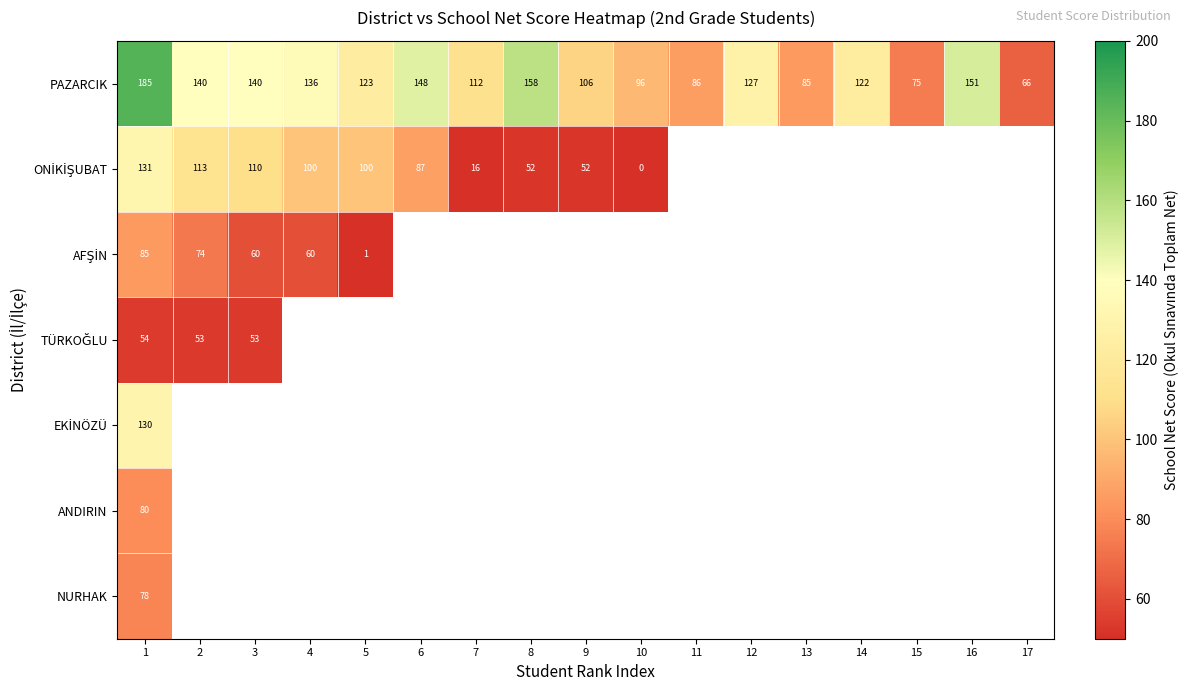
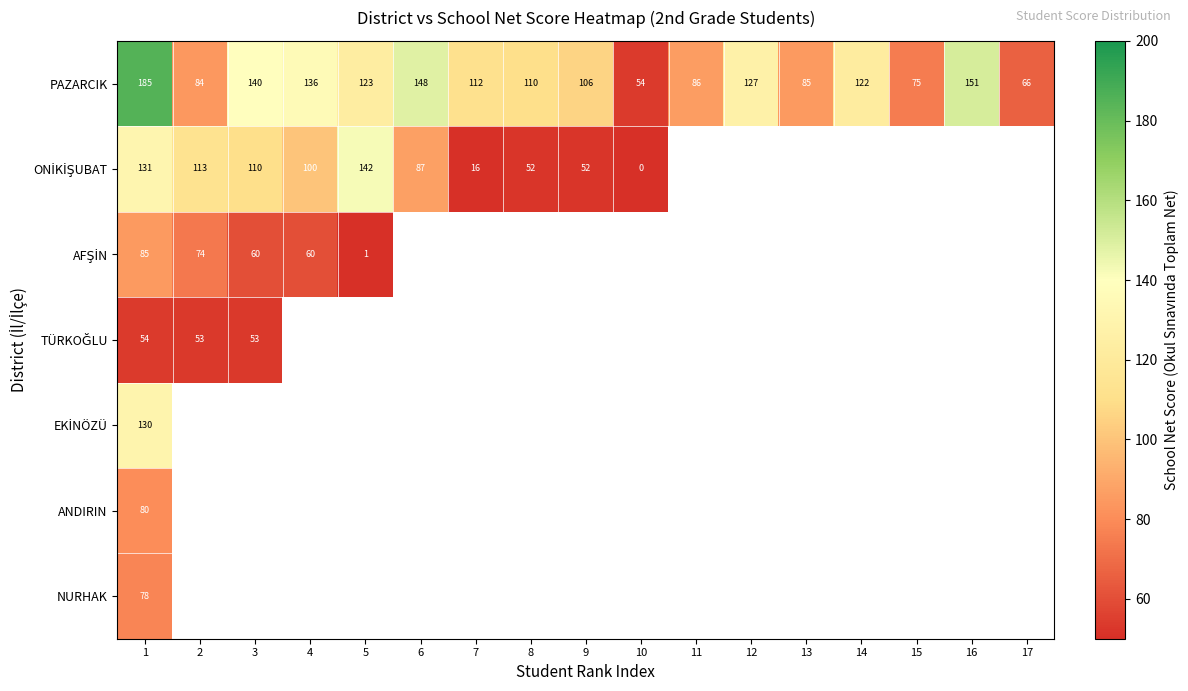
  {
    "PAZARCIK": {
      "1": 185,
-     "2": 140,
+     "2": 84,
      "3": 140,
      "4": 136,
      "5": 123,
      "6": 148,
      "7": 112,
-     "8": 158,
+     "8": 110,
      "9": 106,
-     "10": 96,
+     "10": 54,
      "11": 86,
      "12": 127,
      "13": 85,
      "14": 122,
      "15": 75,
      "16": 151,
      "17": 66
    },
    "ONİKİŞUBAT": {
      "1": 131,
      "2": 113,
      "3": 110,
      "4": 100,
-     "5": 100,
+     "5": 142,
      "6": 87,
      "7": 16,
      "8": 52,
      "9": 52,
      "10": 0
    },
    "AFŞİN": {
      "1": 85,
      "2": 74,
      "3": 60,
      "4": 60,
      "5": 1
    },
    "TÜRKOĞLU": {
      "1": 54,
      "2": 53,
      "3": 53
    },
    "EKİNÖZÜ": {
      "1": 130
    },
    "ANDIRIN": {
      "1": 80
    },
    "NURHAK": {
      "1": 78
    }
  }
